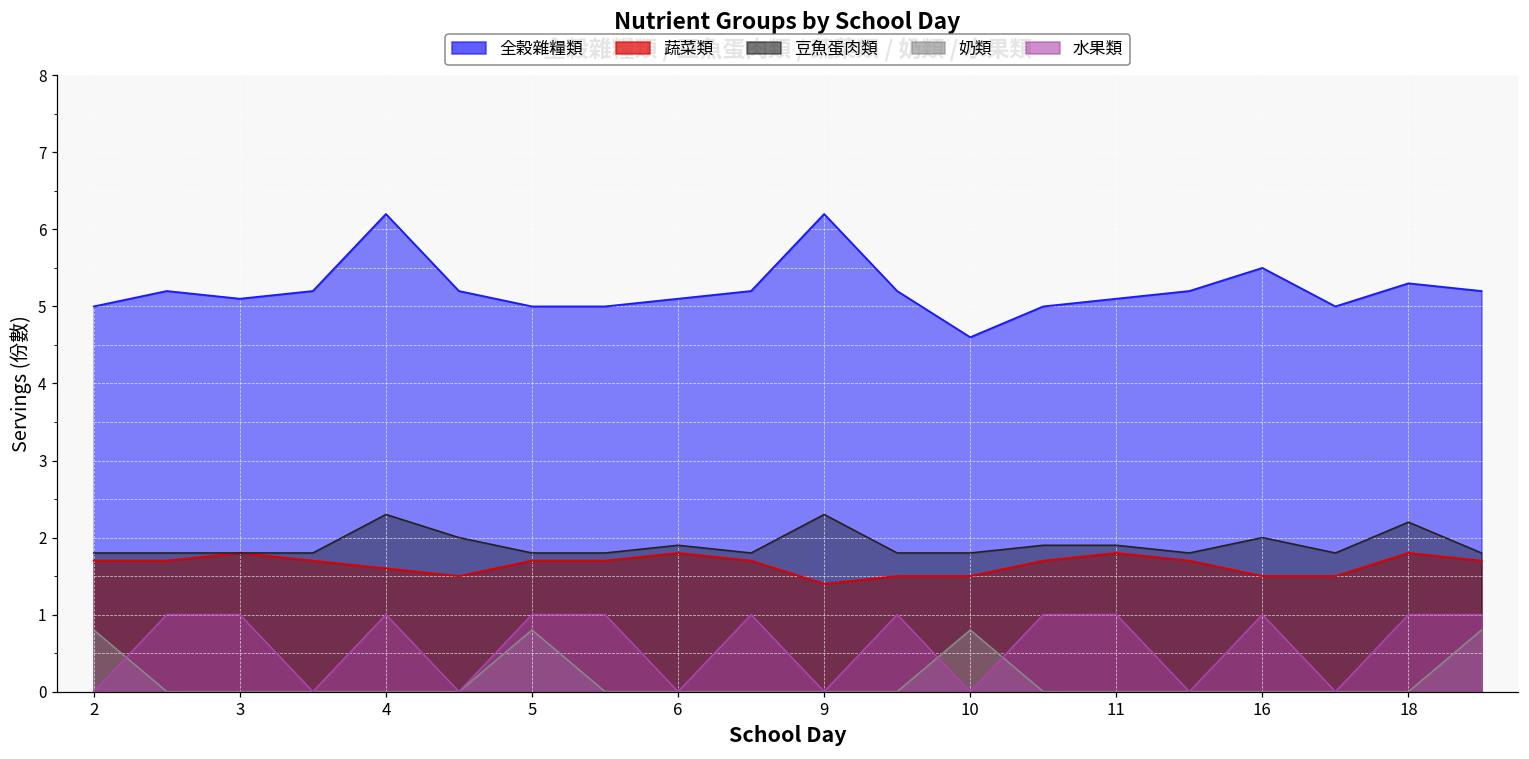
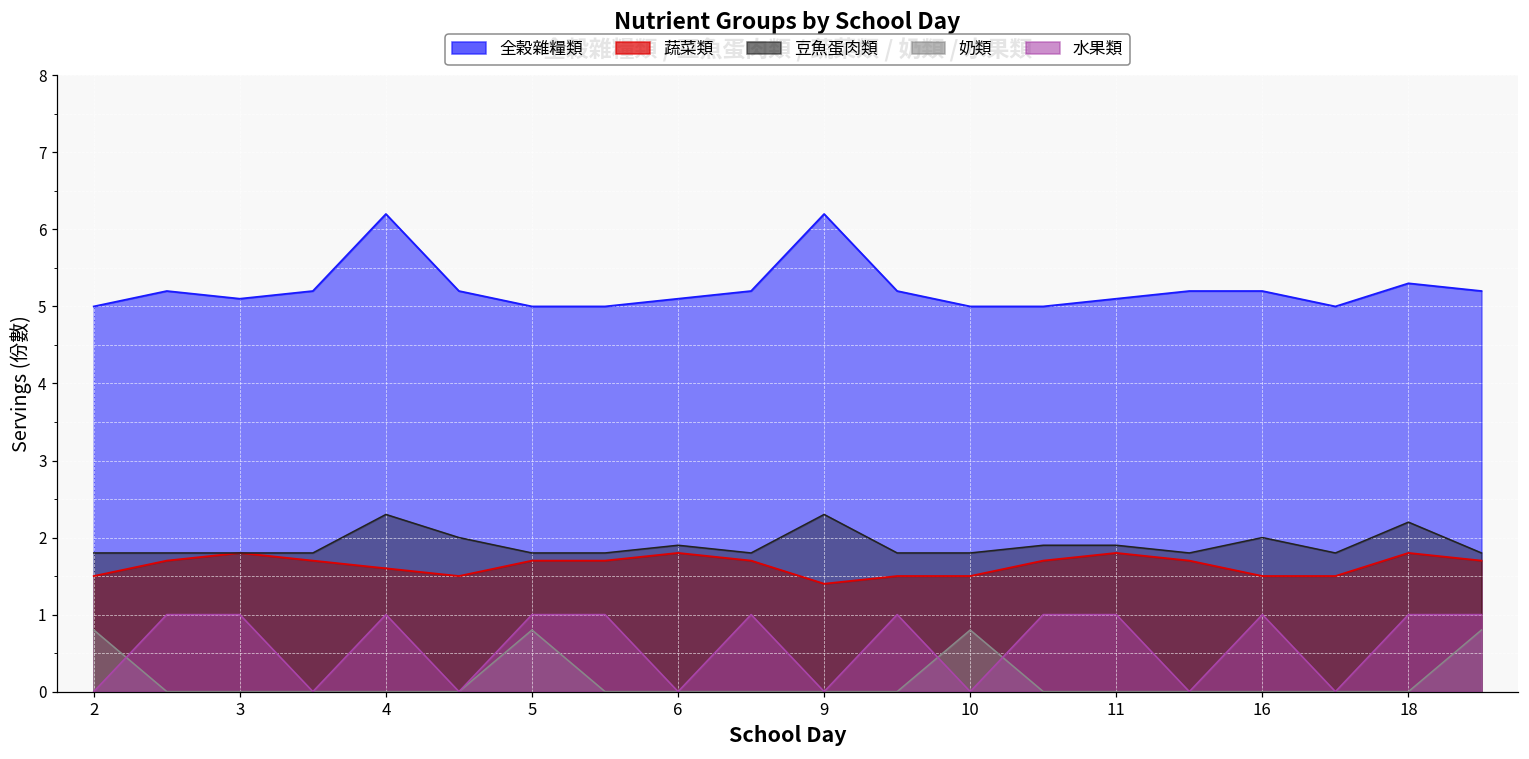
  {
    "全穀雜糧類": {
      "2": 5.0,
      "4": 6.2,
      "6": 5.1,
-     "10": 4.6,
-     "16": 5.5,
+     "10": 5.0,
+     "16": 5.2,
      "18": 5.3
    },
    "蔬菜類": {
-     "2": 1.7,
+     "2": 1.5,
      "4": 1.6,
      "6": 1.8,
      "10": 1.5,
      "16": 1.5,
      "18": 1.8
    },
    "豆魚蛋肉類": {
      "2": 1.8,
      "4": 2.3,
      "6": 1.9,
      "10": 1.8,
      "16": 2.0,
      "18": 2.2
    }
  }
